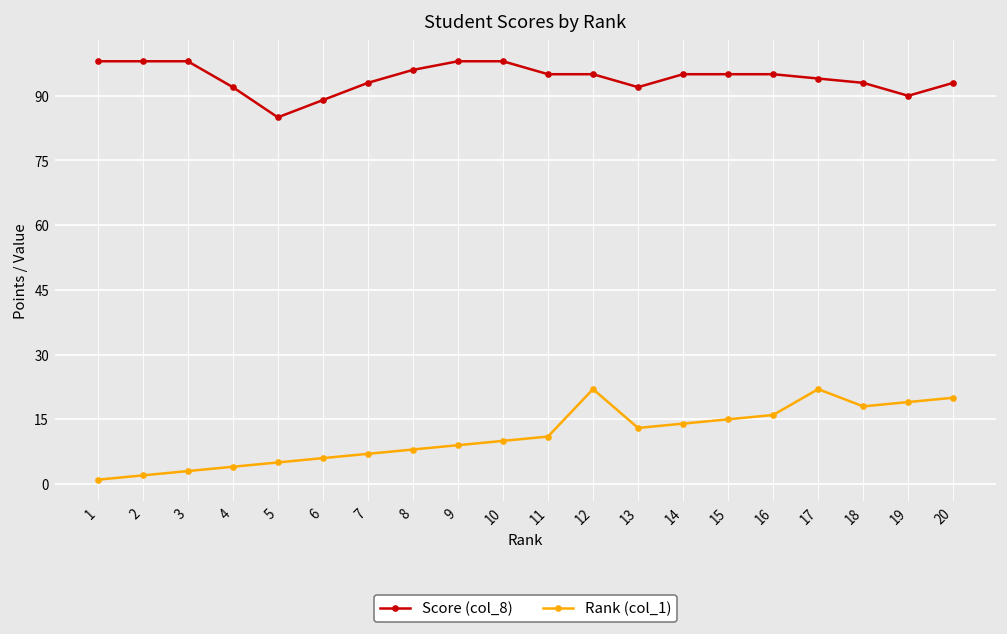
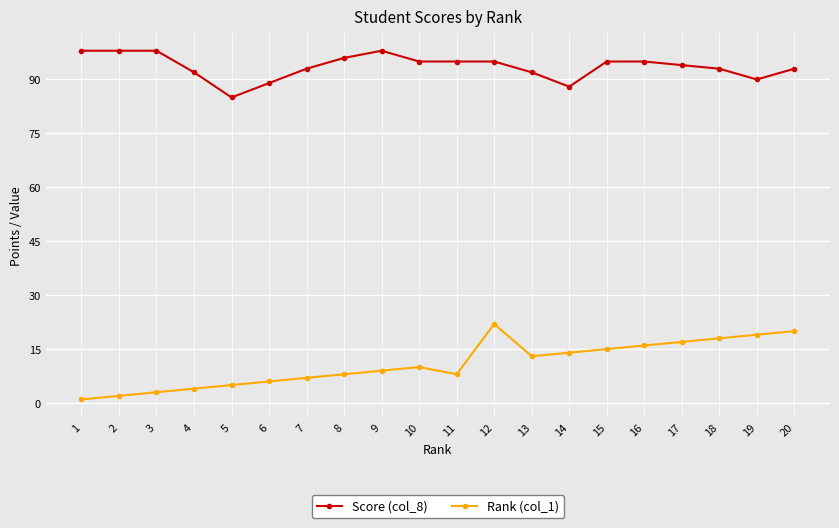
  {
    "Score (col_8)": {
      "1": 98,
      "2": 98,
      "3": 98,
      "4": 92,
      "5": 85,
      "6": 89,
      "7": 93,
      "8": 96,
      "9": 98,
-     "10": 98,
+     "10": 95,
      "11": 95,
      "12": 95,
      "13": 92,
-     "14": 95,
+     "14": 88,
      "15": 95,
      "16": 95,
      "17": 94,
      "18": 93,
      "19": 90,
      "20": 93
    },
    "Rank (col_1)": {
      "1": 1,
      "2": 2,
      "3": 3,
      "4": 4,
      "5": 5,
      "6": 6,
      "7": 7,
      "8": 8,
      "9": 9,
      "10": 10,
-     "11": 11,
+     "11": 8,
      "12": 22,
      "13": 13,
      "14": 14,
      "15": 15,
      "16": 16,
-     "17": 22,
+     "17": 17,
      "18": 18,
      "19": 19,
      "20": 20
    }
  }
